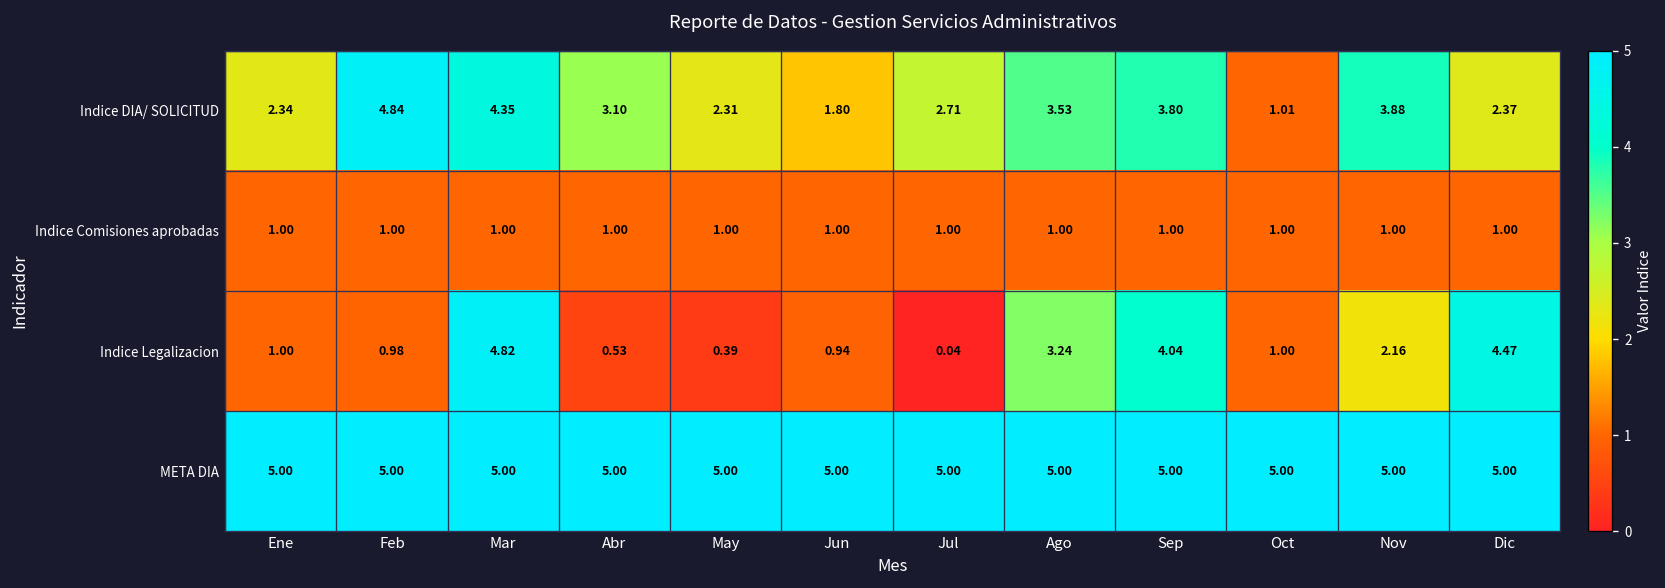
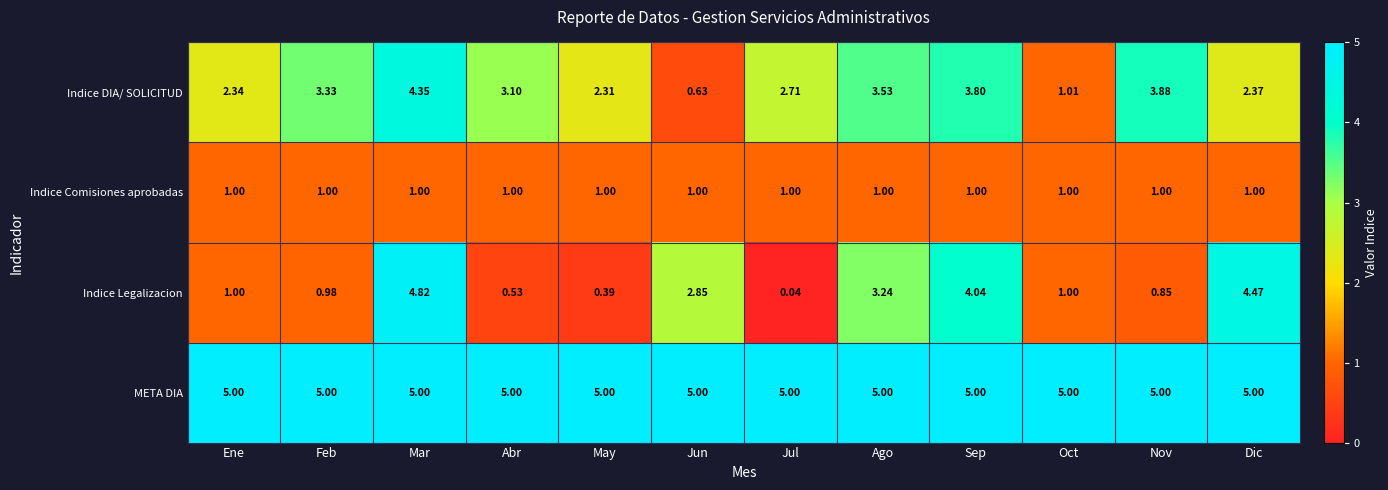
  {
    "Indice DIA/ SOLICITUD": {
      "Ene": 2.34,
-     "Feb": 4.84,
+     "Feb": 3.33,
      "Mar": 4.35,
      "Abr": 3.10,
      "May": 2.31,
-     "Jun": 1.80,
+     "Jun": 0.63,
      "Jul": 2.71,
      "Ago": 3.53,
      "Sep": 3.80,
      "Oct": 1.01,
      "Nov": 3.88,
      "Dic": 2.37
    },
    "Indice Comisiones aprobadas": {
      "Ene": 1.00,
      "Feb": 1.00,
      "Mar": 1.00,
      "Abr": 1.00,
      "May": 1.00,
      "Jun": 1.00,
      "Jul": 1.00,
      "Ago": 1.00,
      "Sep": 1.00,
      "Oct": 1.00,
      "Nov": 1.00,
      "Dic": 1.00
    },
    "Indice Legalizacion": {
      "Ene": 1.00,
      "Feb": 0.98,
      "Mar": 4.82,
      "Abr": 0.53,
      "May": 0.39,
-     "Jun": 0.94,
+     "Jun": 2.85,
      "Jul": 0.04,
      "Ago": 3.24,
      "Sep": 4.04,
      "Oct": 1.00,
-     "Nov": 2.16,
+     "Nov": 0.85,
      "Dic": 4.47
    },
    "META DIA": {
      "Ene": 5.00,
      "Feb": 5.00,
      "Mar": 5.00,
      "Abr": 5.00,
      "May": 5.00,
      "Jun": 5.00,
      "Jul": 5.00,
      "Ago": 5.00,
      "Sep": 5.00,
      "Oct": 5.00,
      "Nov": 5.00,
      "Dic": 5.00
    }
  }
